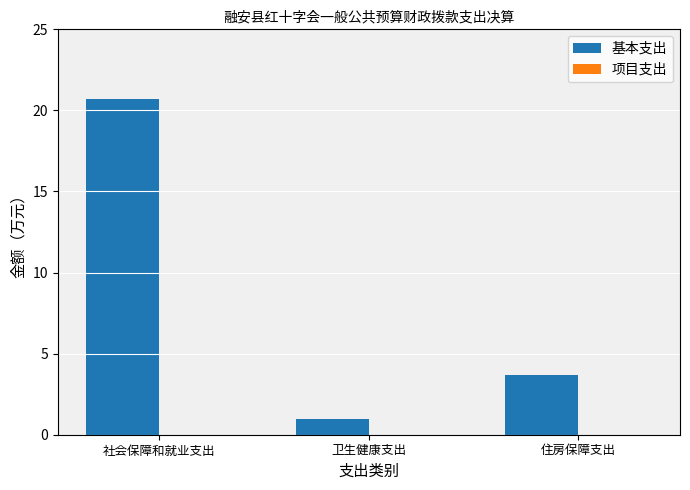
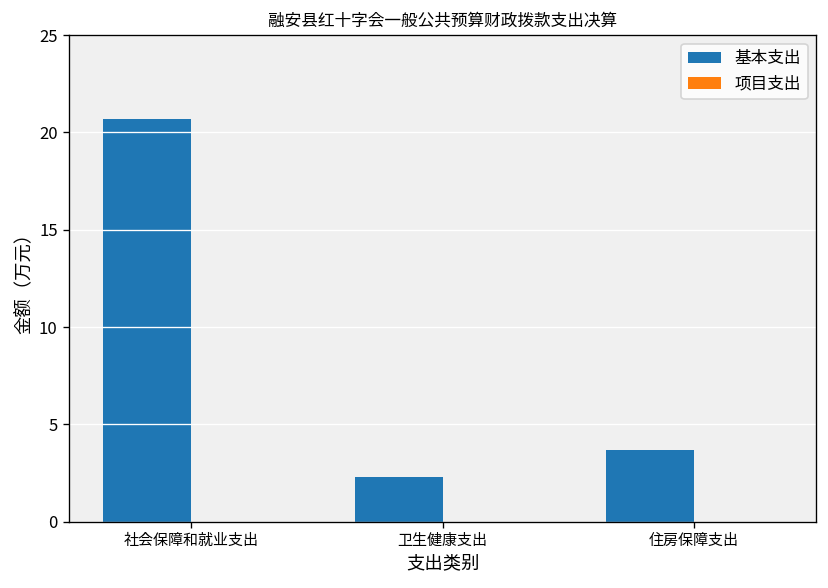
  {
    "基本支出": {
      "社会保障和就业支出": 20.7,
-     "卫生健康支出": 1.0,
+     "卫生健康支出": 2.3,
      "住房保障支出": 3.7
    },
    "项目支出": {
      "社会保障和就业支出": 0.0,
      "卫生健康支出": 0.0,
      "住房保障支出": 0.0
    }
  }
